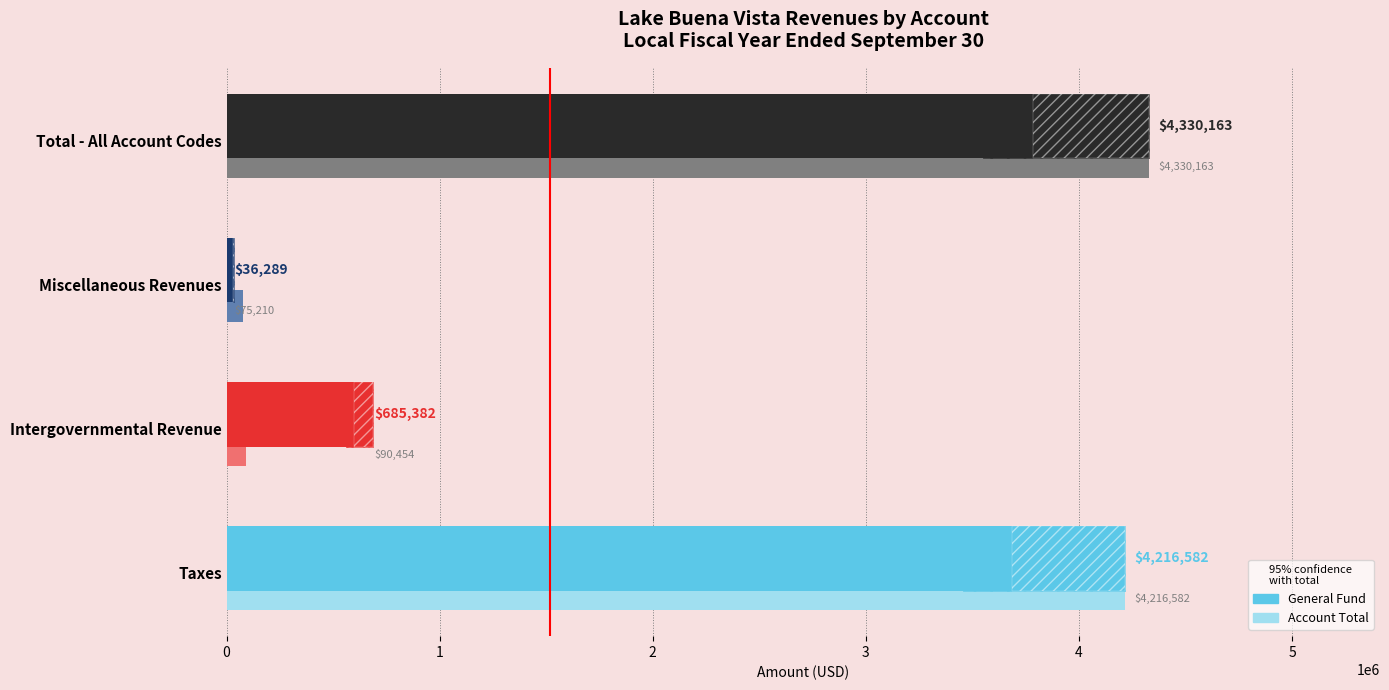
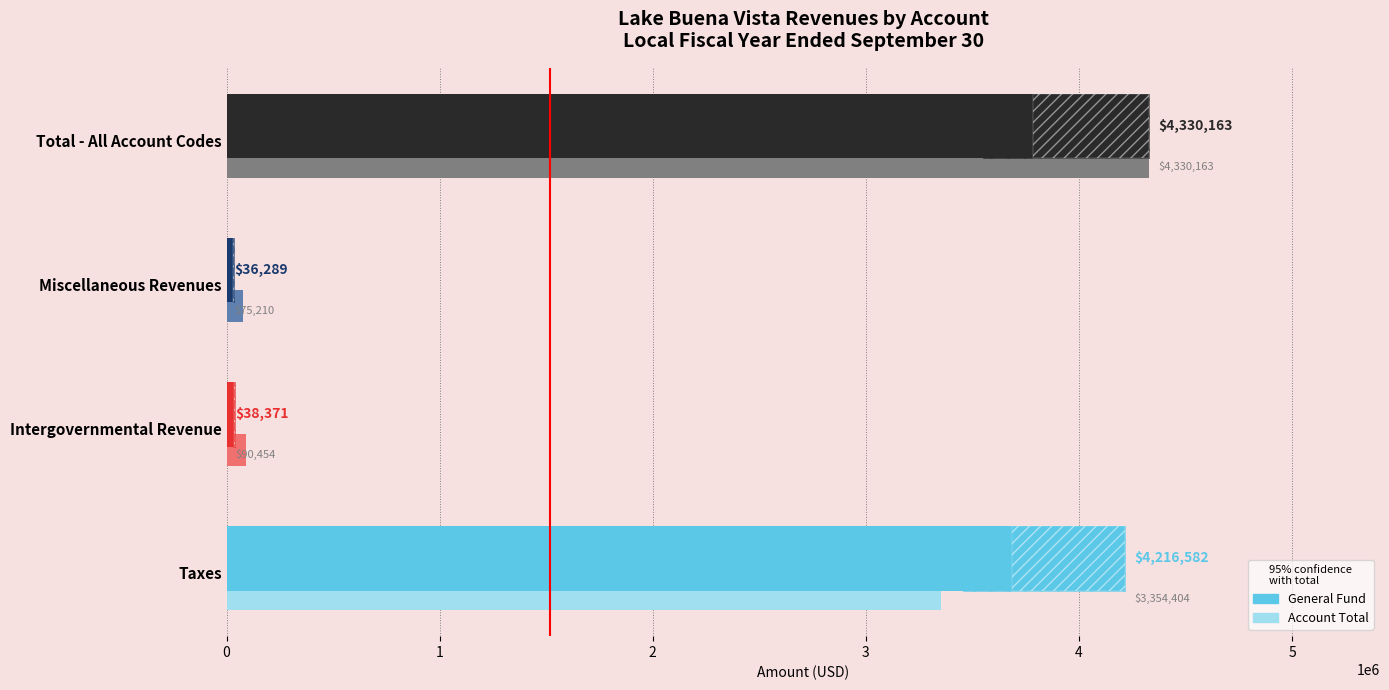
  {
    "General Fund": {
      "Total - All Account Codes": "$4,330,163",
      "Miscellaneous Revenues": "$36,289",
-     "Intergovernmental Revenue": "$685,382",
+     "Intergovernmental Revenue": "$38,371",
      "Taxes": "$4,216,582"
    },
    "Account Total": {
      "Total - All Account Codes": "$4,330,163",
      "Miscellaneous Revenues": "$75,210",
-     "Taxes": "$4,216,582"
+     "Taxes": "$3,354,404"
    }
  }
